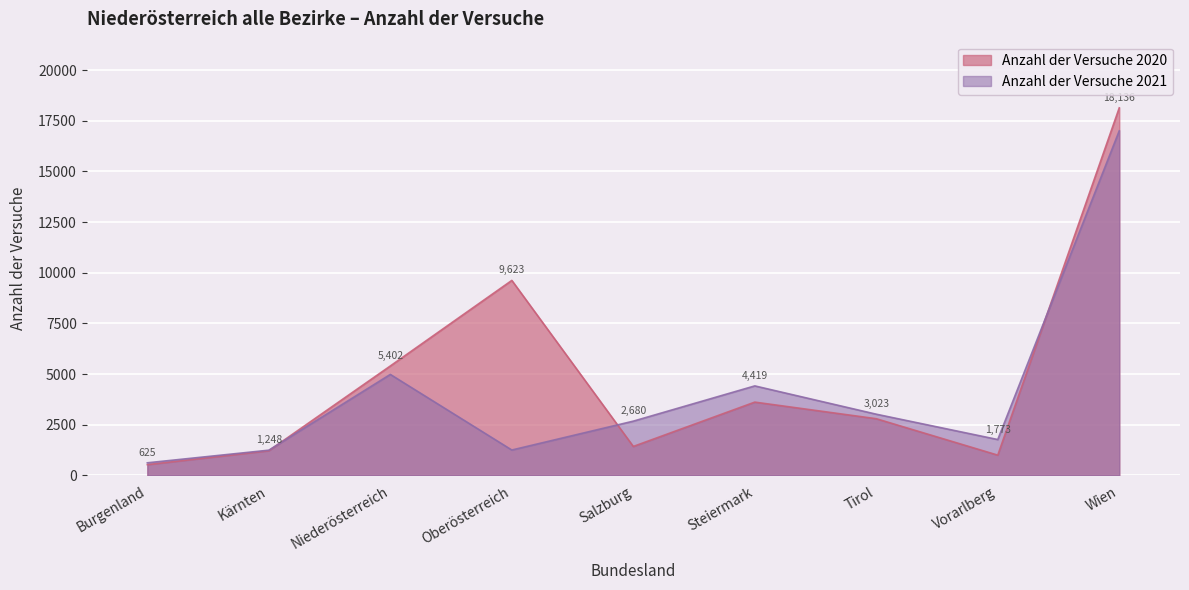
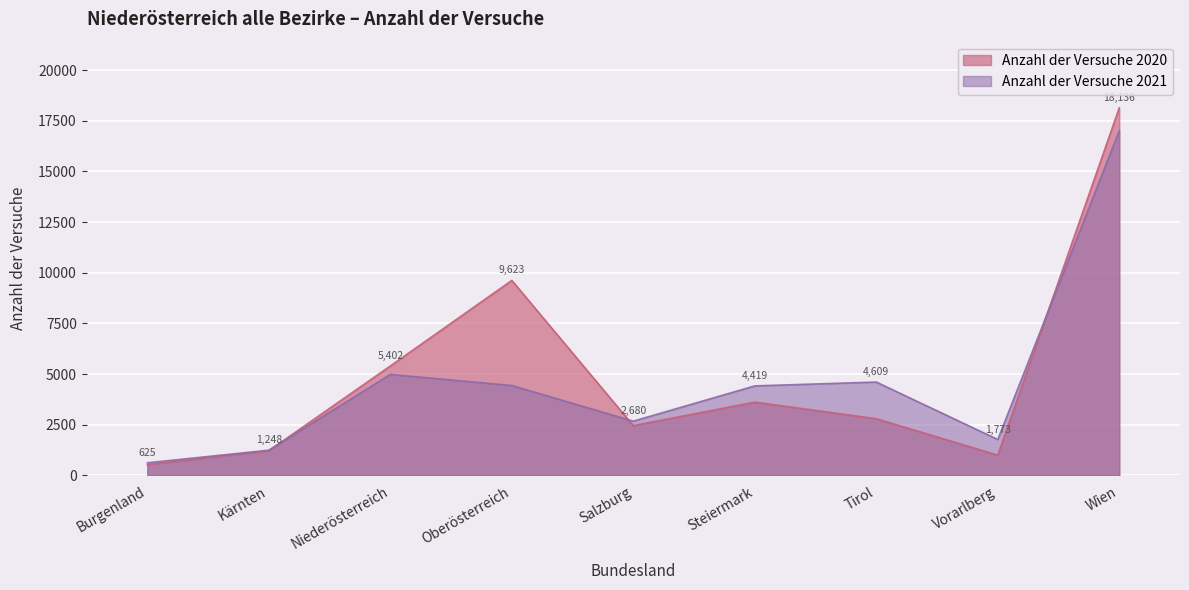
  {
    "Anzahl der Versuche 2020": {
-     "Salzburg": "1400",
+     "Salzburg": "2500",
      "Steiermark": "3600",
      "Tirol": "2800",
      "Vorarlberg": "1000"
    },
    "Anzahl der Versuche 2021": {
-     "Oberösterreich": "1300",
+     "Oberösterreich": "4400",
      "Salzburg": "2,680",
      "Steiermark": "4,419",
-     "Tirol": "3,023",
+     "Tirol": "4,609",
      "Vorarlberg": "1,773"
    }
  }
